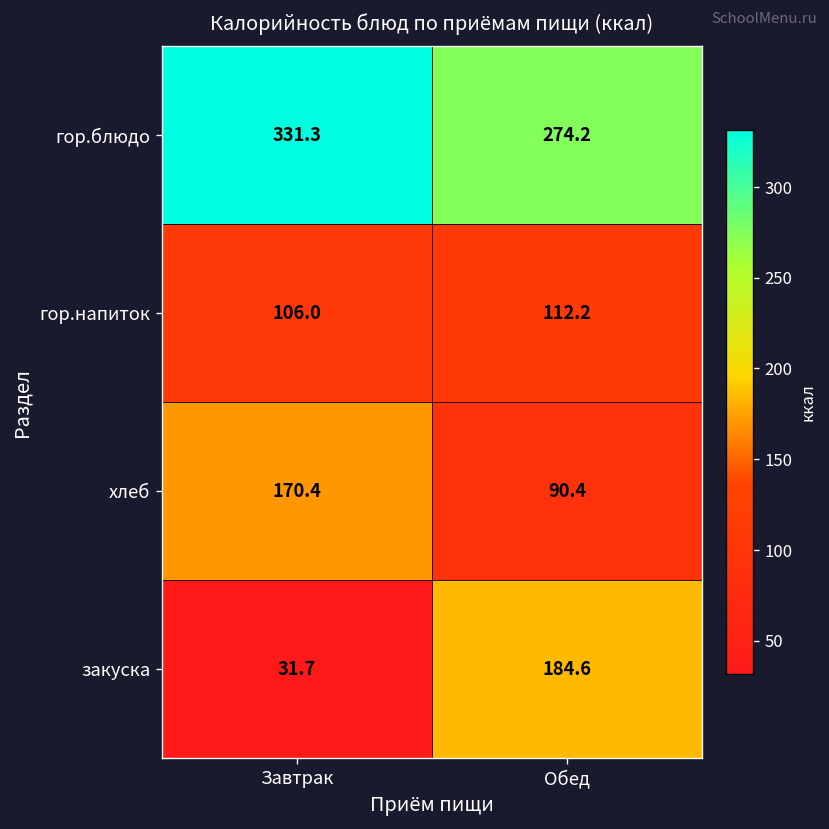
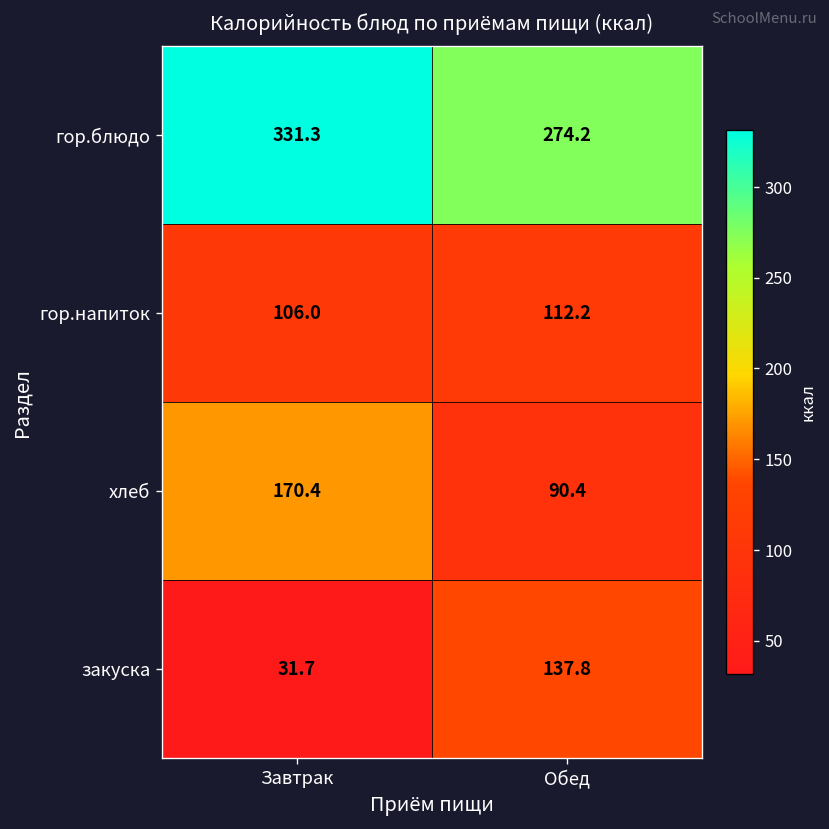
  {
    "гор.блюдо": {
      "Завтрак": 331.3,
      "Обед": 274.2
    },
    "гор.напиток": {
      "Завтрак": 106.0,
      "Обед": 112.2
    },
    "хлеб": {
      "Завтрак": 170.4,
      "Обед": 90.4
    },
    "закуска": {
      "Завтрак": 31.7,
-     "Обед": 184.6
+     "Обед": 137.8
    }
  }
